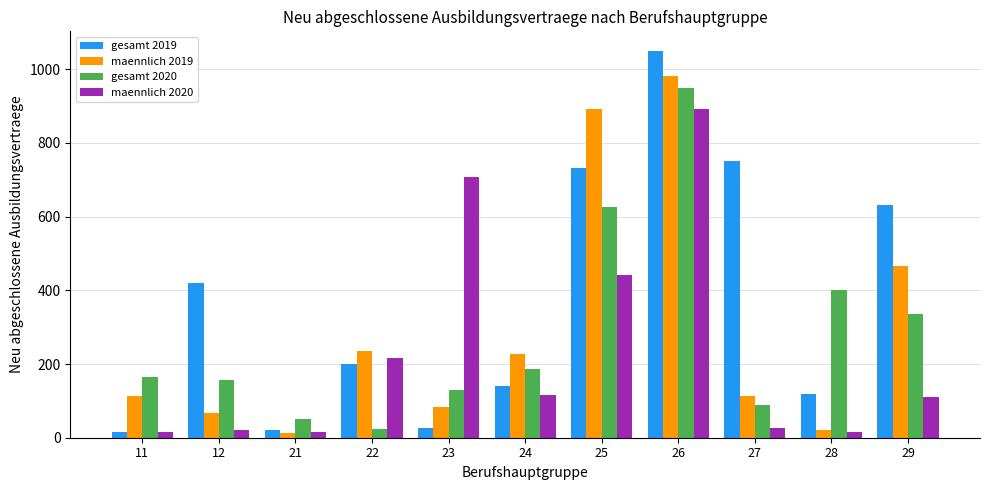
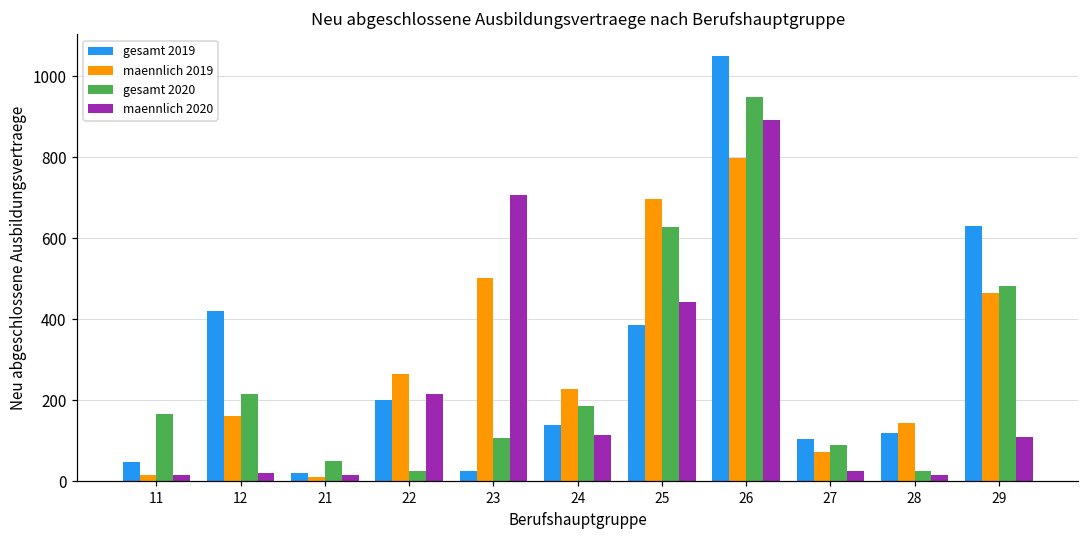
  {
    "gesamt 2019": {
-     "11": 20,
+     "11": 50,
      "12": 420,
      "21": 20,
      "22": 200,
      "23": 30,
      "24": 140,
-     "25": 730,
+     "25": 390,
      "26": 1050,
-     "27": 750,
+     "27": 110,
      "28": 120,
      "29": 630
    },
    "maennlich 2019": {
-     "11": 110,
-     "12": 70,
+     "11": 20,
+     "12": 160,
      "21": 10,
-     "22": 240,
-     "23": 80,
+     "22": 260,
+     "23": 500,
      "24": 230,
-     "25": 890,
-     "26": 980,
-     "27": 110,
-     "28": 20,
+     "25": 700,
+     "26": 800,
+     "27": 70,
+     "28": 140,
      "29": 470
    },
    "gesamt 2020": {
      "11": 170,
-     "12": 160,
+     "12": 220,
      "21": 50,
      "22": 30,
-     "23": 130,
+     "23": 110,
      "24": 190,
      "25": 630,
      "26": 950,
      "27": 90,
-     "28": 400,
-     "29": 340
+     "28": 30,
+     "29": 480
    },
    "maennlich 2020": {
      "11": 20,
      "12": 20,
      "21": 20,
      "22": 220,
      "23": 710,
      "24": 120,
      "25": 440,
      "26": 890,
      "27": 30,
      "28": 20,
      "29": 110
    }
  }
